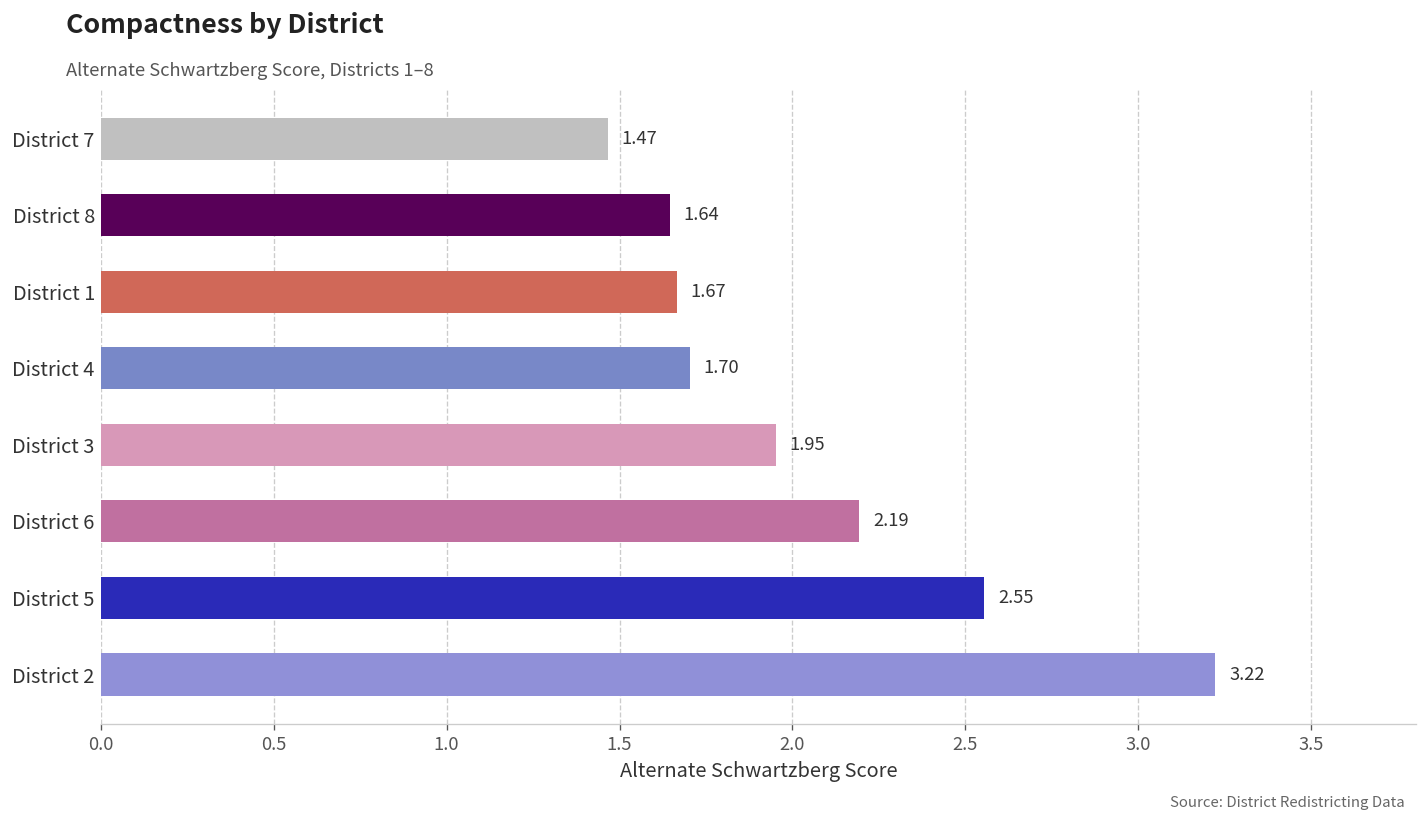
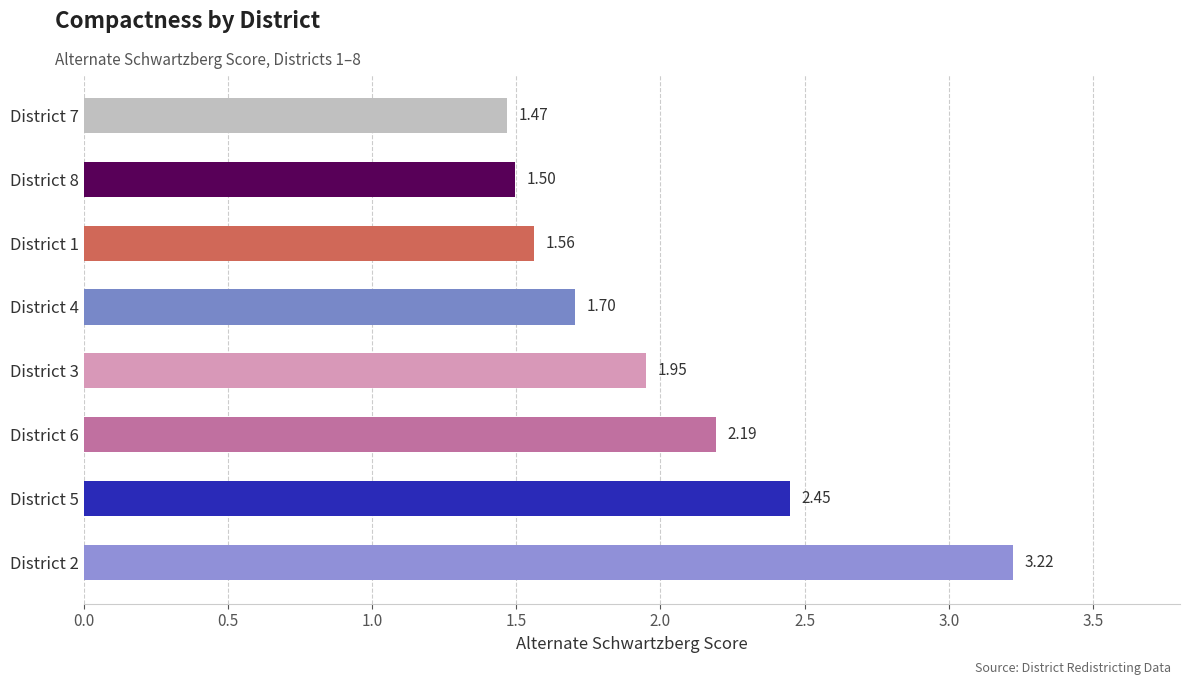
  {
    "District 7": 1.47,
-   "District 8": 1.64,
-   "District 1": 1.67,
+   "District 8": 1.50,
+   "District 1": 1.56,
    "District 4": 1.70,
    "District 3": 1.95,
    "District 6": 2.19,
-   "District 5": 2.55,
+   "District 5": 2.45,
    "District 2": 3.22
  }
